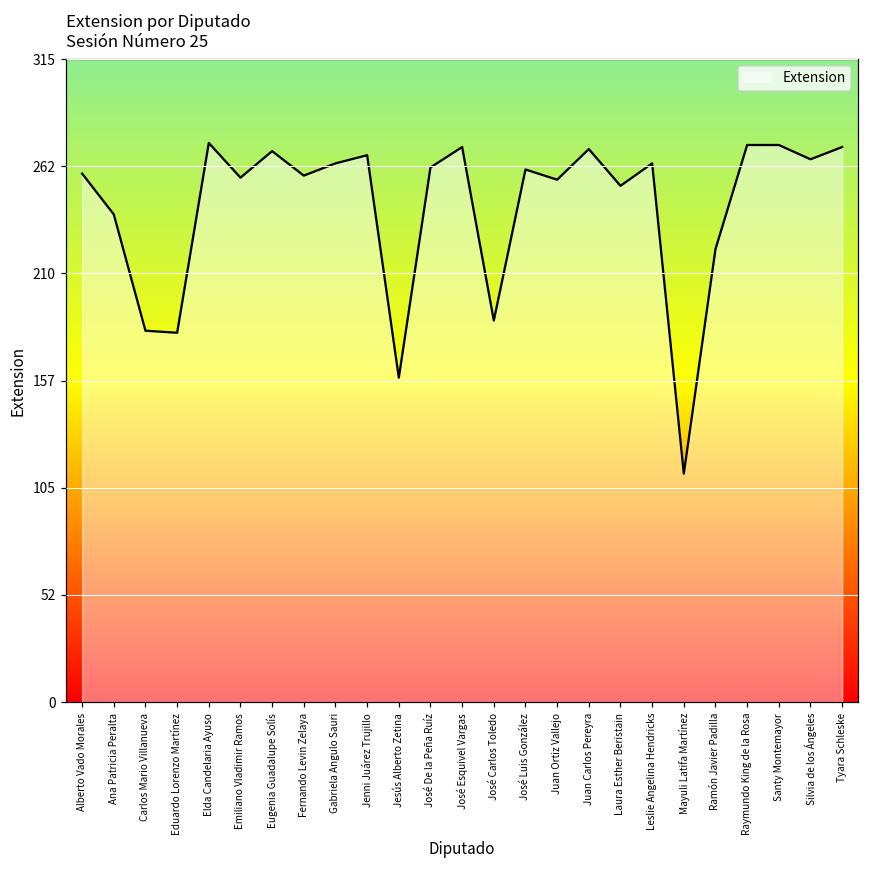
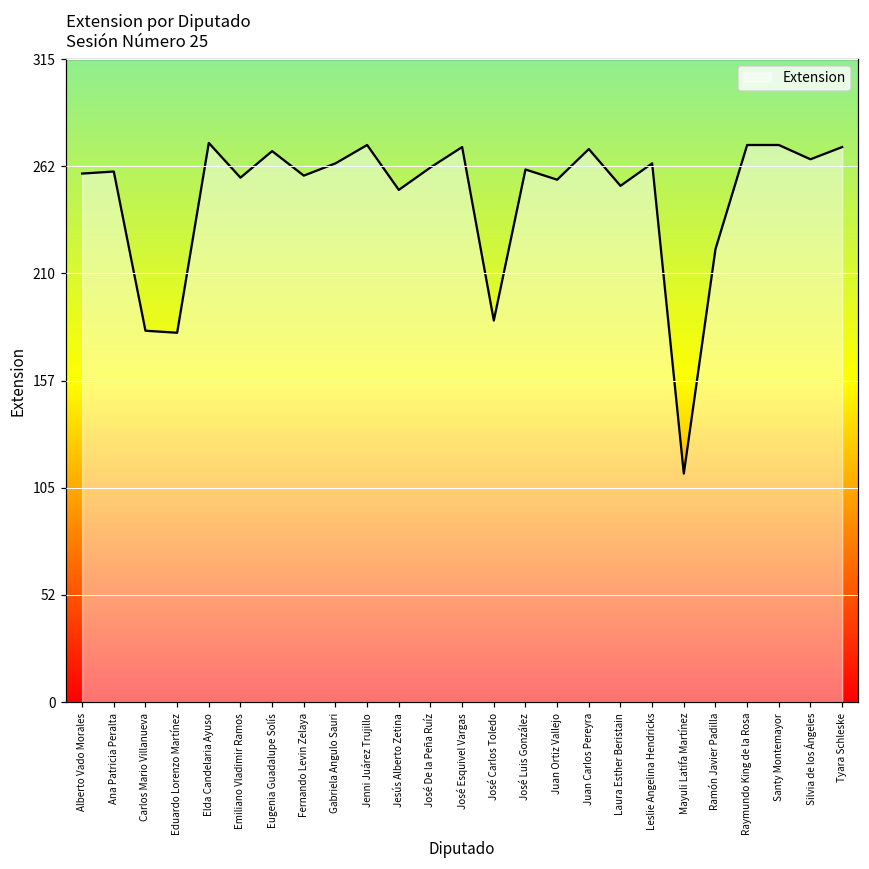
  {
    "Alberto Vado Morales": 259,
-   "Ana Patricia Peralta": 239,
+   "Ana Patricia Peralta": 260,
    "Carlos Mario Villanueva": 182,
    "Eduardo Lorenzo Martínez": 181,
    "Elda Candelaria Ayuso": 274,
    "Emiliano Vladimir Ramos": 257,
    "Eugenia Guadalupe Solís": 270,
    "Fernando Levin Zelaya": 258,
    "Gabriela Angulo Sauri": 264,
-   "Jenni Juárez Trujillo": 268,
-   "Jesús Alberto Zetina": 159,
+   "Jenni Juárez Trujillo": 273,
+   "Jesús Alberto Zetina": 251,
    "José De la Peña Ruíz": 262,
    "José Esquivel Vargas": 272,
    "José Carlos Toledo": 187,
    "José Luis González": 261,
    "Juan Ortiz Vallejo": 256,
    "Juan Carlos Pereyra": 271,
    "Laura Esther Beristain": 253,
    "Leslie Angelina Hendricks": 264,
    "Mayuli Latifa Martínez": 112,
    "Ramón Javier Padilla": 222,
    "Raymundo King de la Rosa": 273,
    "Santy Montemayor": 273,
    "Silvia de los Ángeles": 266,
    "Tyara Schleske": 272
  }
